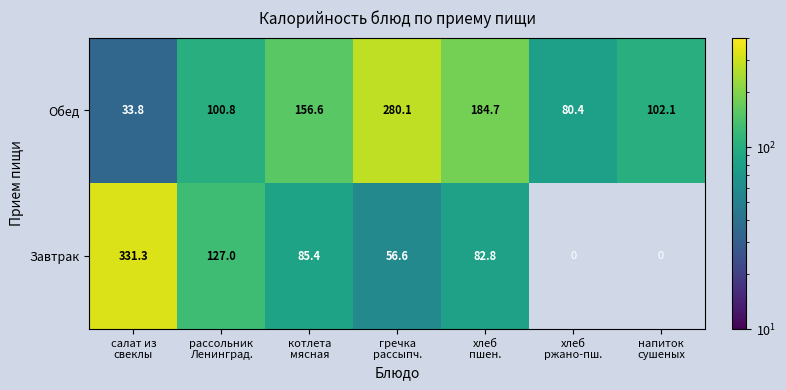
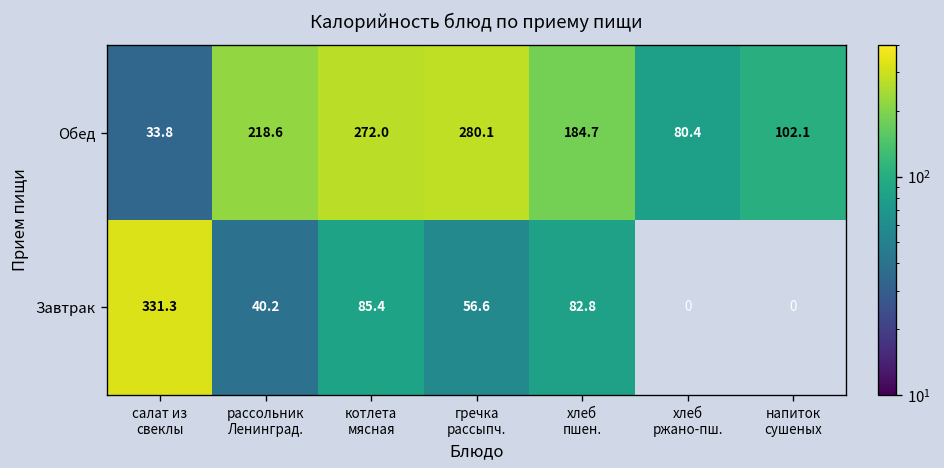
  {
    "Обед": {
      "салат из свеклы": 33.8,
-     "рассольник Ленинград.": 100.8,
-     "котлета мясная": 156.6,
+     "рассольник Ленинград.": 218.6,
+     "котлета мясная": 272.0,
      "гречка рассыпч.": 280.1,
      "хлеб пшен.": 184.7,
      "хлеб ржано-пш.": 80.4,
      "напиток сушеных": 102.1
    },
    "Завтрак": {
      "салат из свеклы": 331.3,
-     "рассольник Ленинград.": 127.0,
+     "рассольник Ленинград.": 40.2,
      "котлета мясная": 85.4,
      "гречка рассыпч.": 56.6,
      "хлеб пшен.": 82.8
    }
  }
